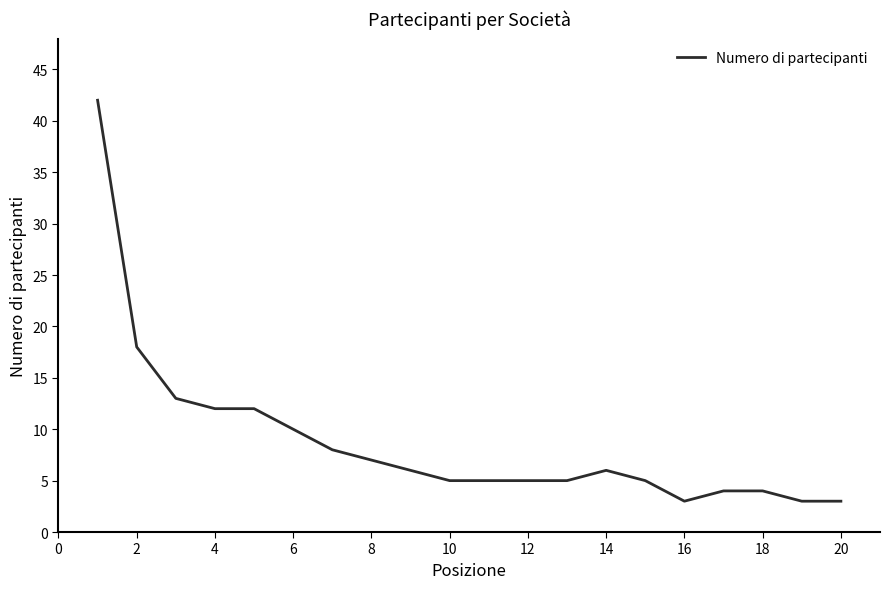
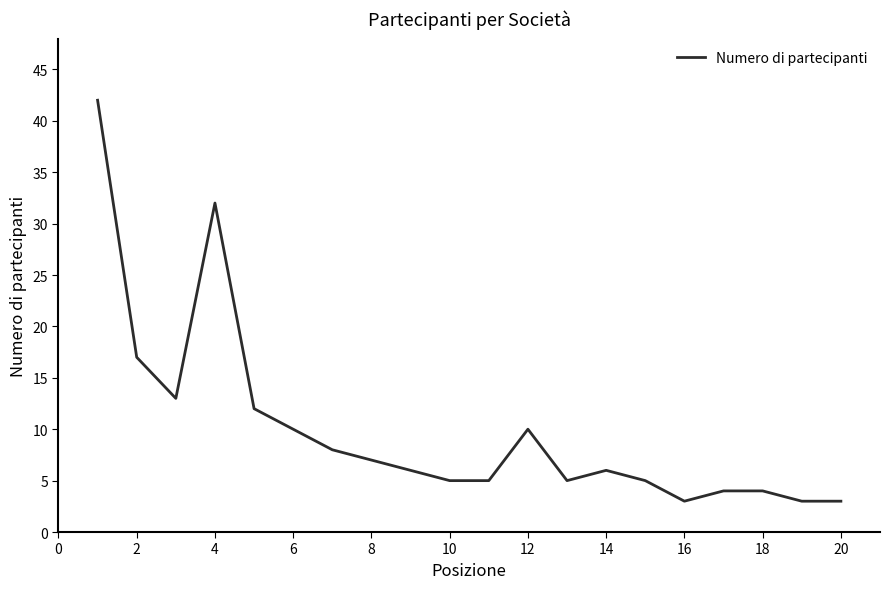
  {
-   "2": 18,
-   "4": 12,
+   "2": 17,
+   "4": 32,
    "6": 10,
    "8": 7,
    "10": 5,
-   "12": 5,
+   "12": 10,
    "14": 6,
    "16": 3,
    "18": 4,
    "20": 3
  }
